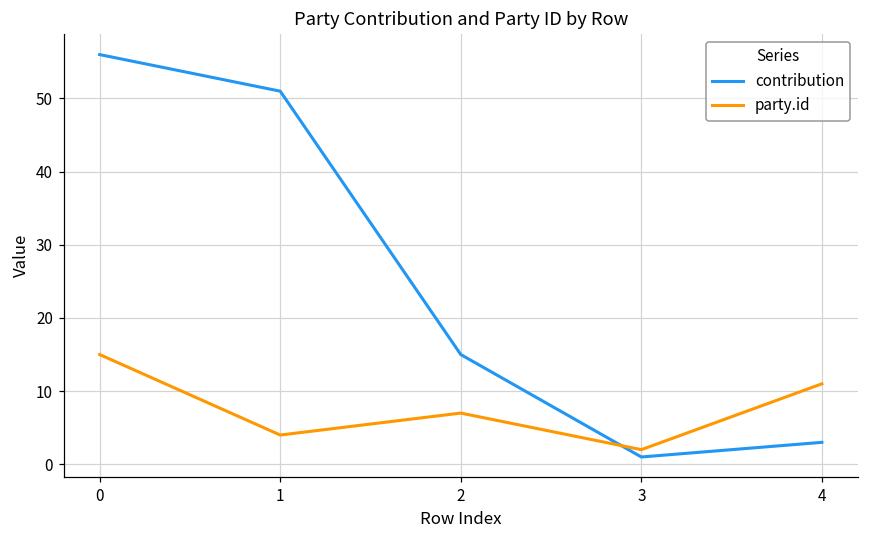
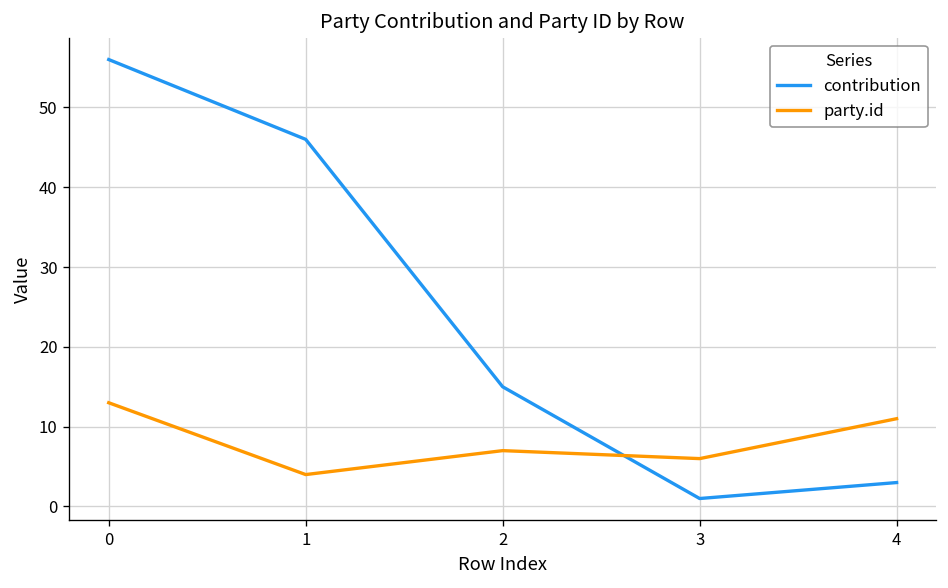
  {
    "contribution": {
      "0": 56,
-     "1": 51,
+     "1": 46,
      "2": 15,
      "3": 1,
      "4": 3
    },
    "party.id": {
-     "0": 15,
+     "0": 13,
      "1": 4,
      "2": 7,
-     "3": 2,
+     "3": 6,
      "4": 11
    }
  }
